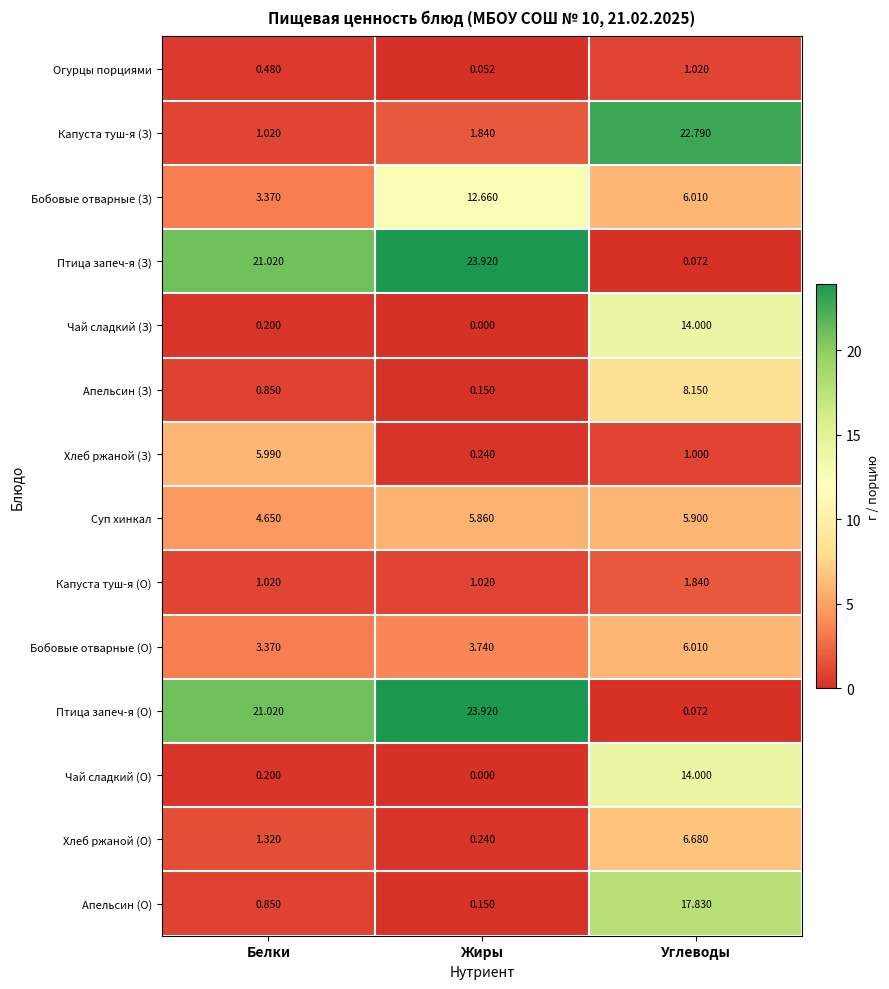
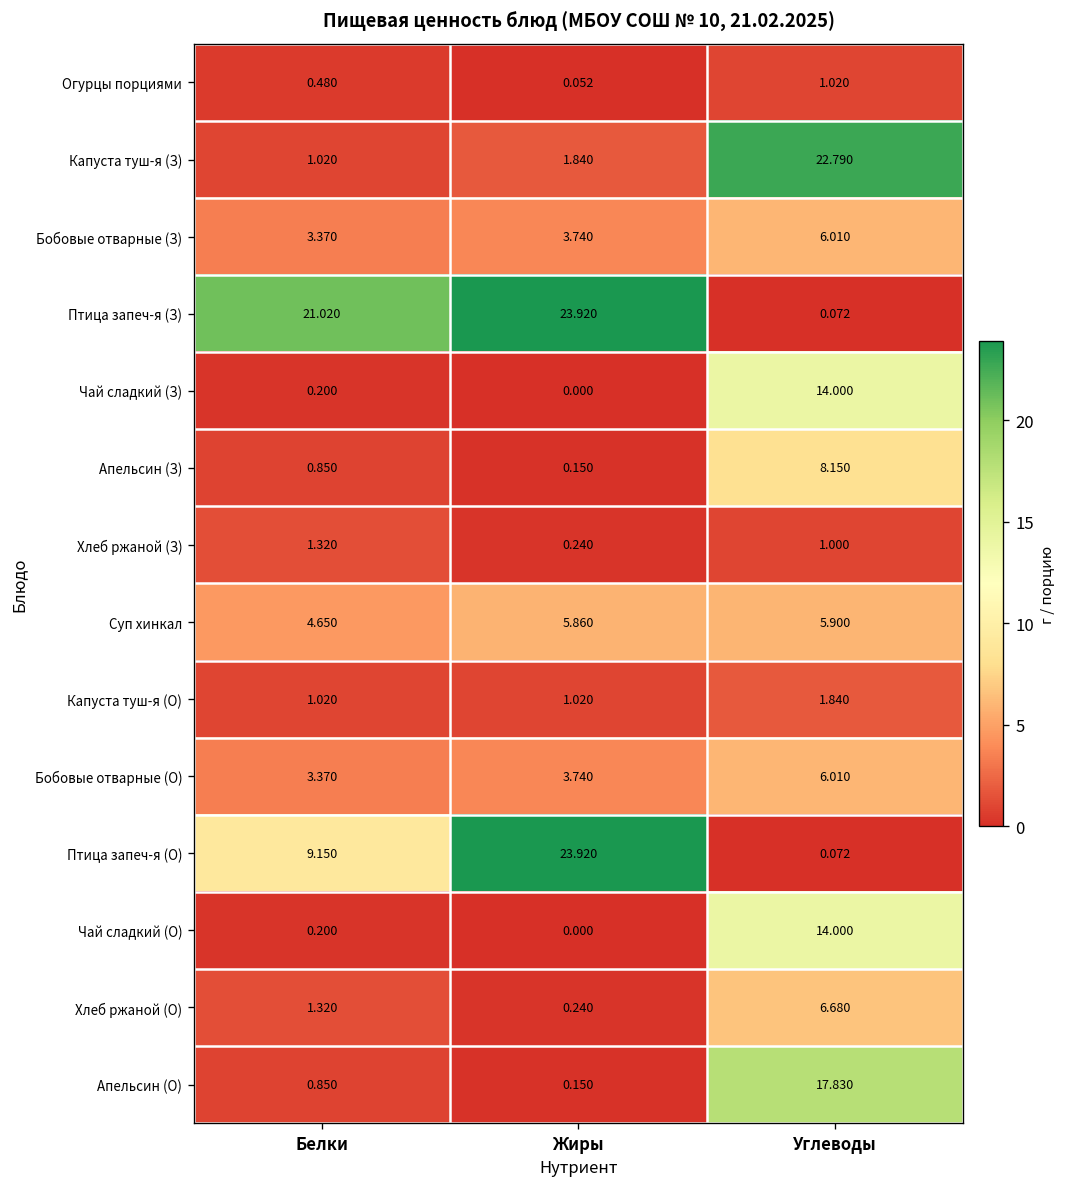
  {
    "Огурцы порциями": {
      "Белки": 0.480,
      "Жиры": 0.052,
      "Углеводы": 1.020
    },
    "Капуста туш-я (З)": {
      "Белки": 1.020,
      "Жиры": 1.840,
      "Углеводы": 22.790
    },
    "Бобовые отварные (З)": {
      "Белки": 3.370,
-     "Жиры": 12.660,
+     "Жиры": 3.740,
      "Углеводы": 6.010
    },
    "Птица запеч-я (З)": {
      "Белки": 21.020,
      "Жиры": 23.920,
      "Углеводы": 0.072
    },
    "Чай сладкий (З)": {
      "Белки": 0.200,
      "Жиры": 0.000,
      "Углеводы": 14.000
    },
    "Апельсин (З)": {
      "Белки": 0.850,
      "Жиры": 0.150,
      "Углеводы": 8.150
    },
    "Хлеб ржаной (З)": {
-     "Белки": 5.990,
+     "Белки": 1.320,
      "Жиры": 0.240,
      "Углеводы": 1.000
    },
    "Суп хинкал": {
      "Белки": 4.650,
      "Жиры": 5.860,
      "Углеводы": 5.900
    },
    "Капуста туш-я (О)": {
      "Белки": 1.020,
      "Жиры": 1.020,
      "Углеводы": 1.840
    },
    "Бобовые отварные (О)": {
      "Белки": 3.370,
      "Жиры": 3.740,
      "Углеводы": 6.010
    },
    "Птица запеч-я (О)": {
-     "Белки": 21.020,
+     "Белки": 9.150,
      "Жиры": 23.920,
      "Углеводы": 0.072
    },
    "Чай сладкий (О)": {
      "Белки": 0.200,
      "Жиры": 0.000,
      "Углеводы": 14.000
    },
    "Хлеб ржаной (О)": {
      "Белки": 1.320,
      "Жиры": 0.240,
      "Углеводы": 6.680
    },
    "Апельсин (О)": {
      "Белки": 0.850,
      "Жиры": 0.150,
      "Углеводы": 17.830
    }
  }
